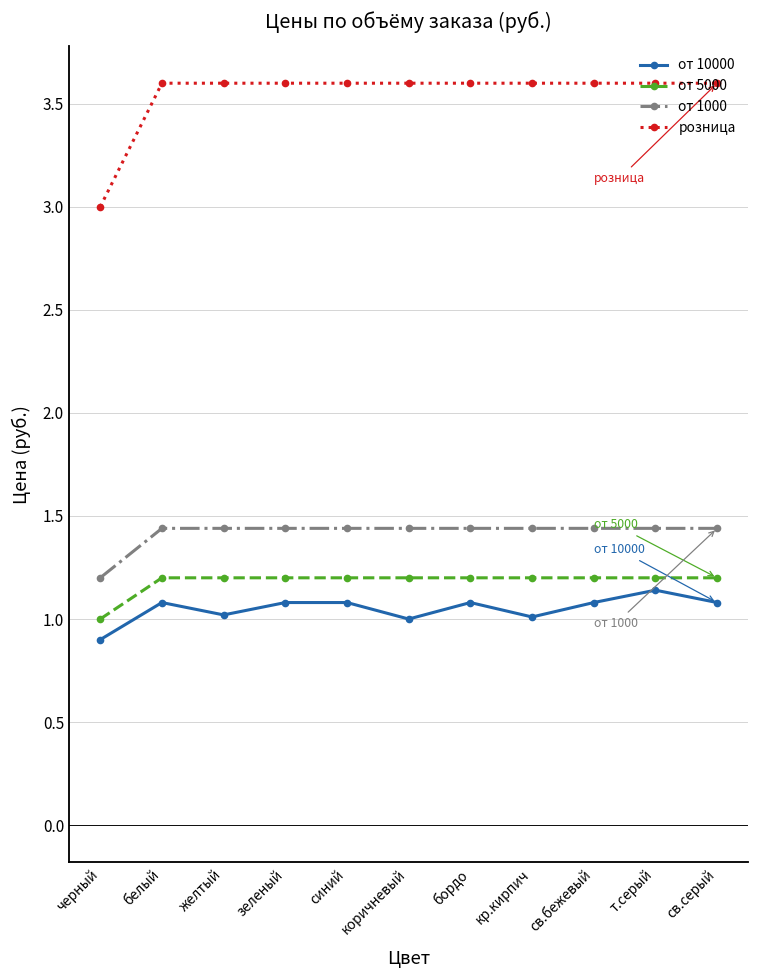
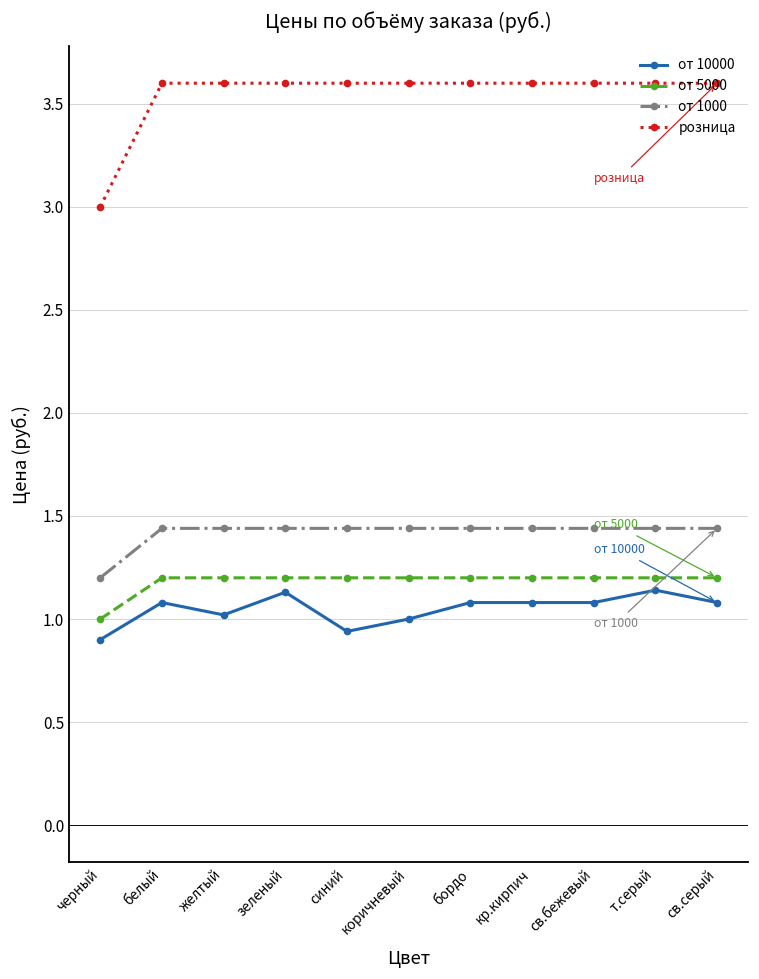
  {
    "от 10000": {
      "черный": 0.90,
      "белый": 1.08,
      "желтый": 1.02,
-     "зеленый": 1.08,
-     "синий": 1.08,
+     "зеленый": 1.13,
+     "синий": 0.94,
      "коричневый": 1.00,
      "бордо": 1.08,
-     "кр.кирпич": 1.01,
+     "кр.кирпич": 1.08,
      "св.серый": 1.08
    },
    "от 5000": {
      "черный": 1.00,
      "белый": 1.20,
      "желтый": 1.20,
      "зеленый": 1.20,
      "синий": 1.20,
      "коричневый": 1.20,
      "бордо": 1.20,
      "кр.кирпич": 1.20,
      "св.серый": 1.20
    },
    "от 1000": {
      "черный": 1.20,
      "белый": 1.44,
      "желтый": 1.44,
      "зеленый": 1.44,
      "синий": 1.44,
      "коричневый": 1.44,
      "бордо": 1.44,
      "кр.кирпич": 1.44,
      "св.серый": 1.44
    },
    "розница": {
      "черный": 3.00,
      "белый": 3.60,
      "желтый": 3.60,
      "зеленый": 3.60,
      "синий": 3.60,
      "коричневый": 3.60,
      "бордо": 3.60,
      "кр.кирпич": 3.60,
      "св.бежевый": 3.60,
      "т.серый": 3.60,
      "св.серый": 3.60
    }
  }
